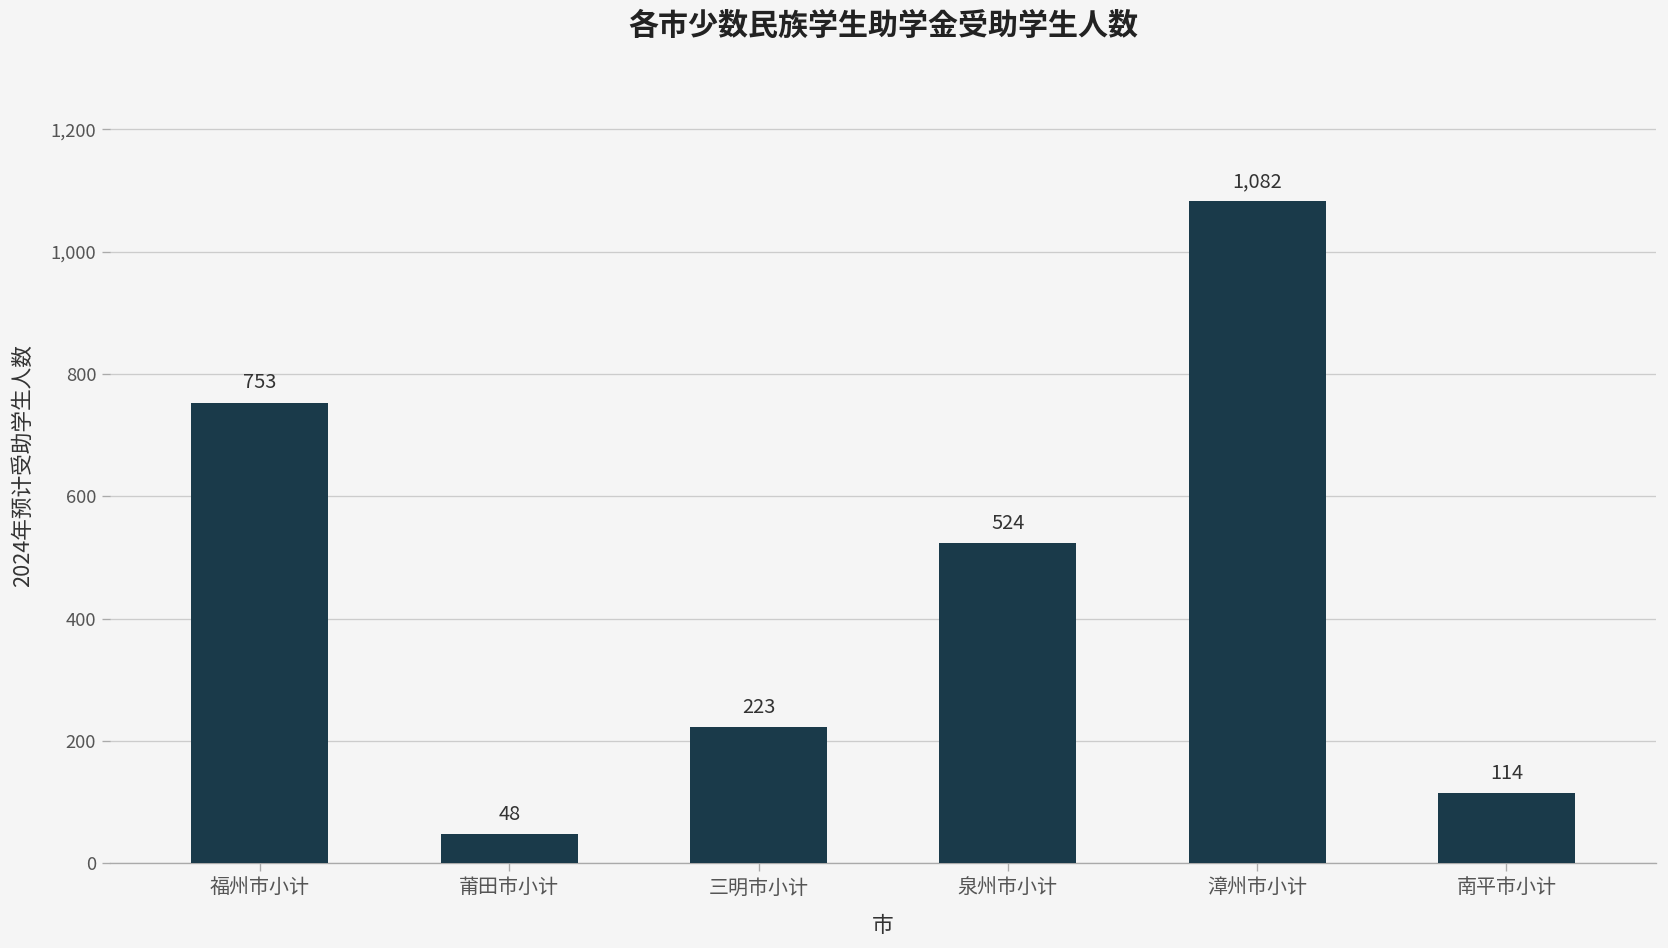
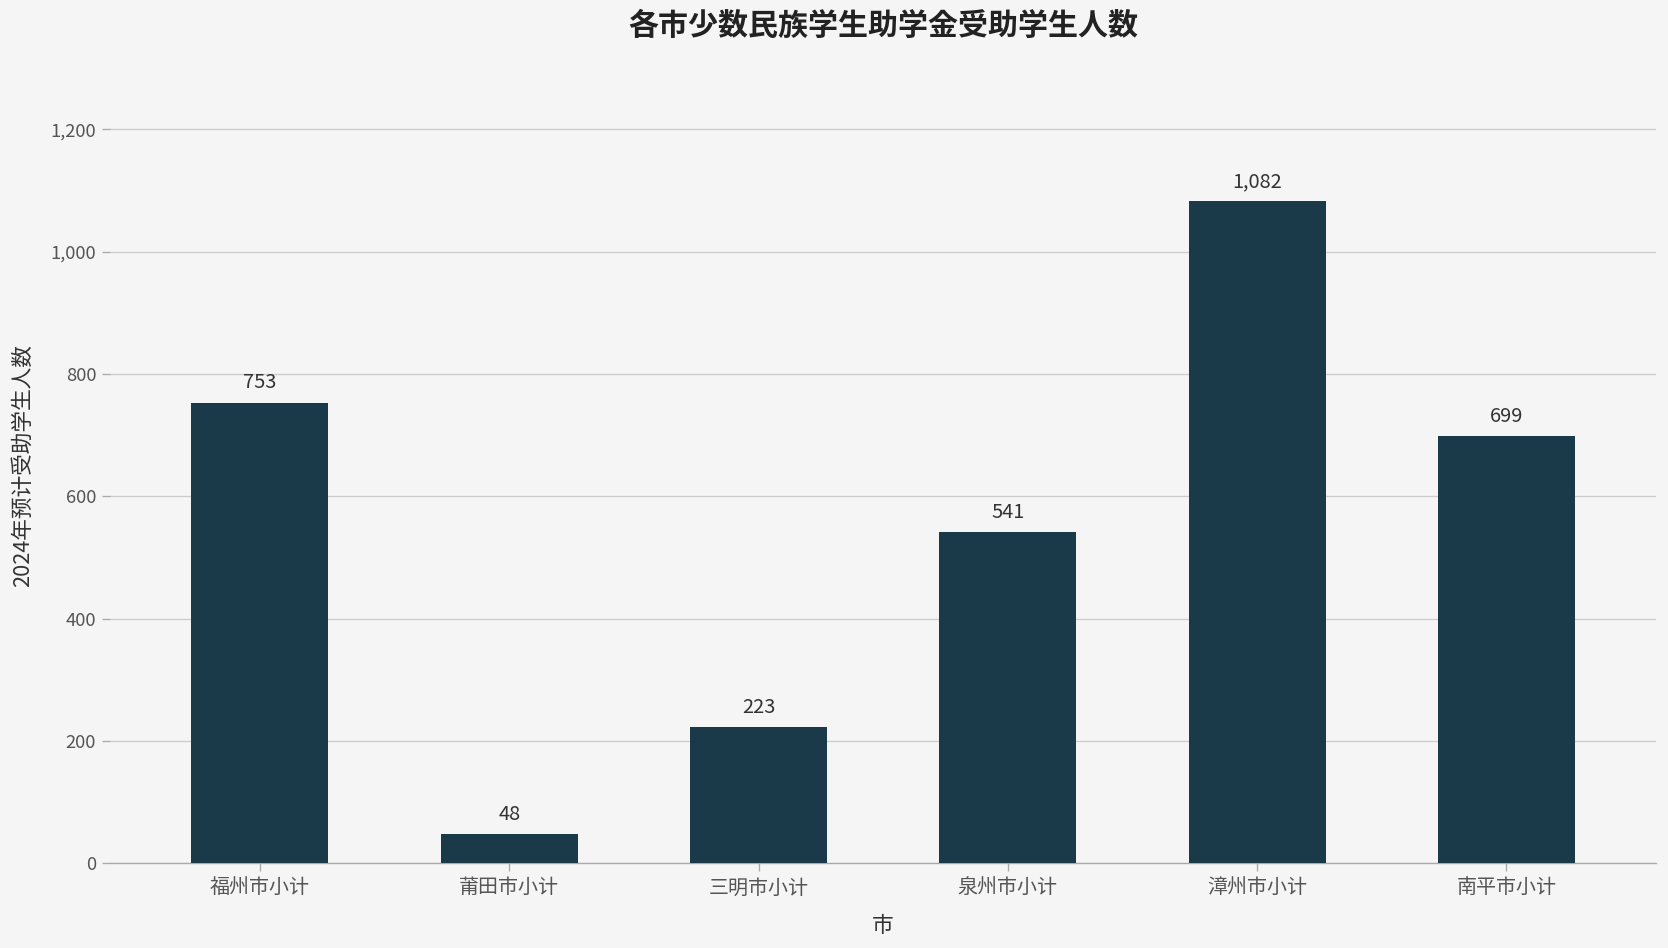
  {
    "福州市小计": "753",
    "莆田市小计": "48",
    "三明市小计": "223",
-   "泉州市小计": "524",
+   "泉州市小计": "541",
    "漳州市小计": "1,082",
-   "南平市小计": "114"
+   "南平市小计": "699"
  }
